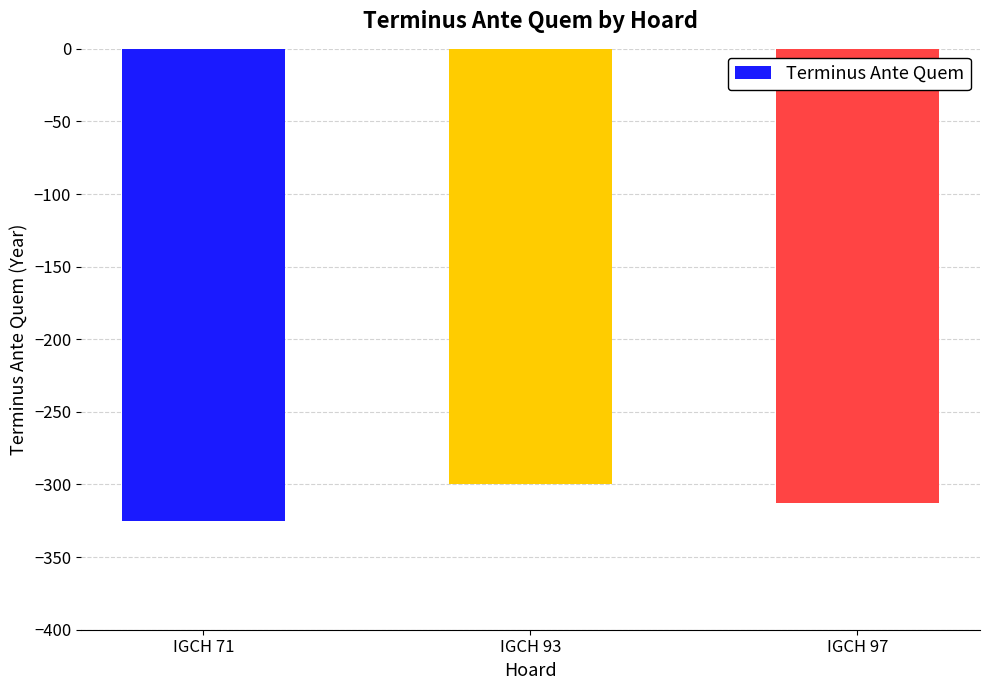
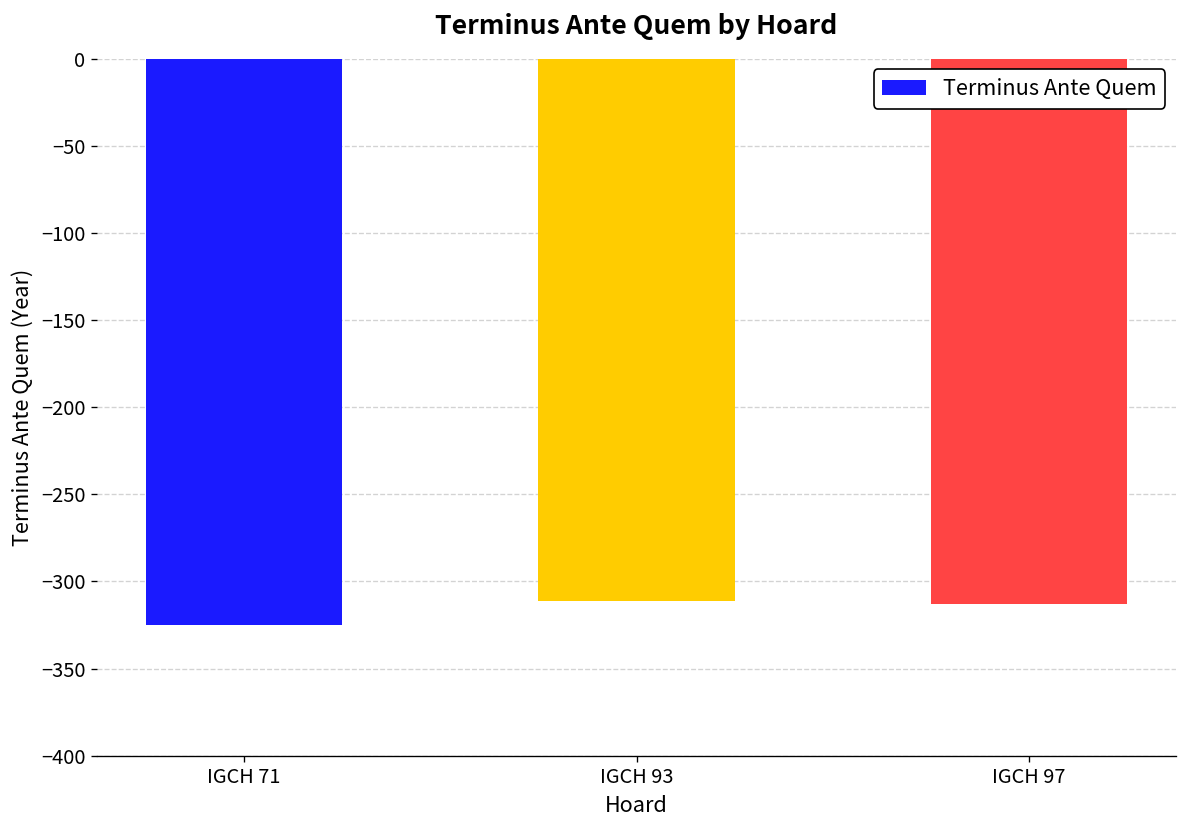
  {
    "IGCH 71": -325,
-   "IGCH 93": -300,
+   "IGCH 93": -311,
    "IGCH 97": -313
  }
